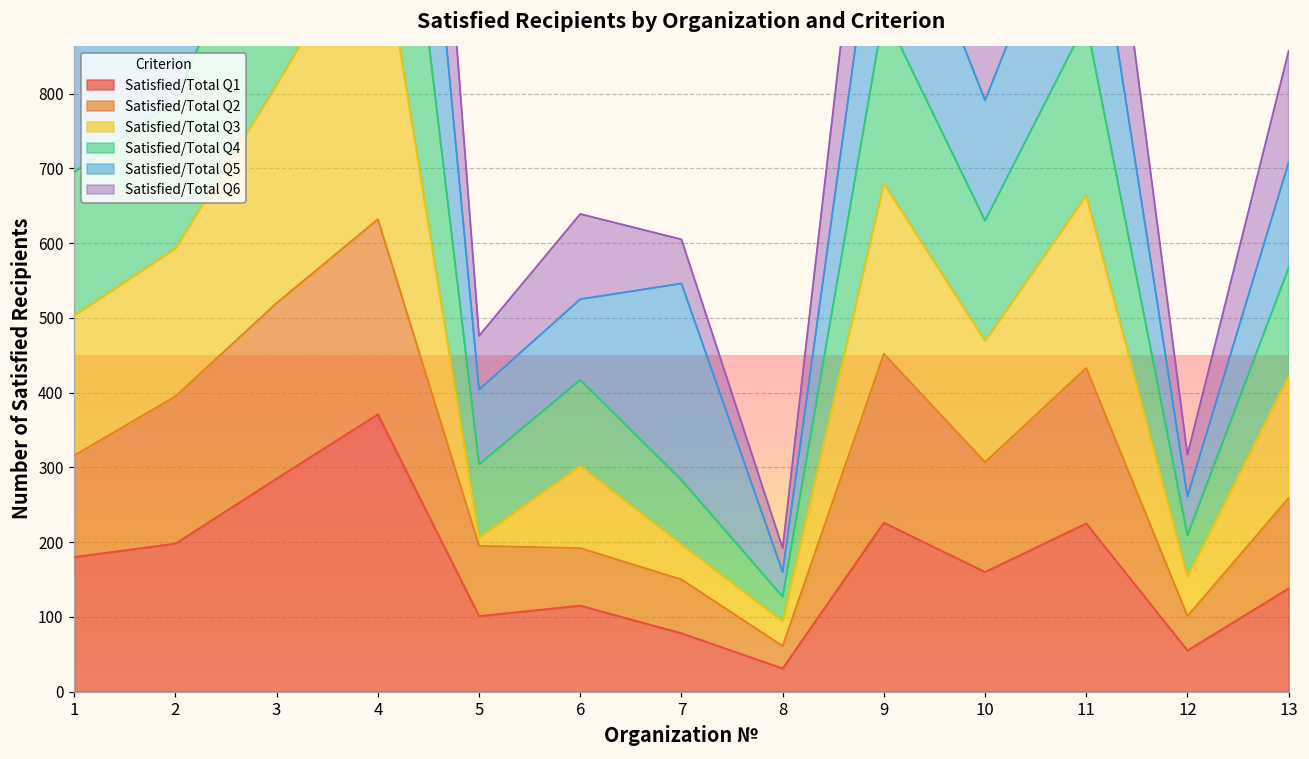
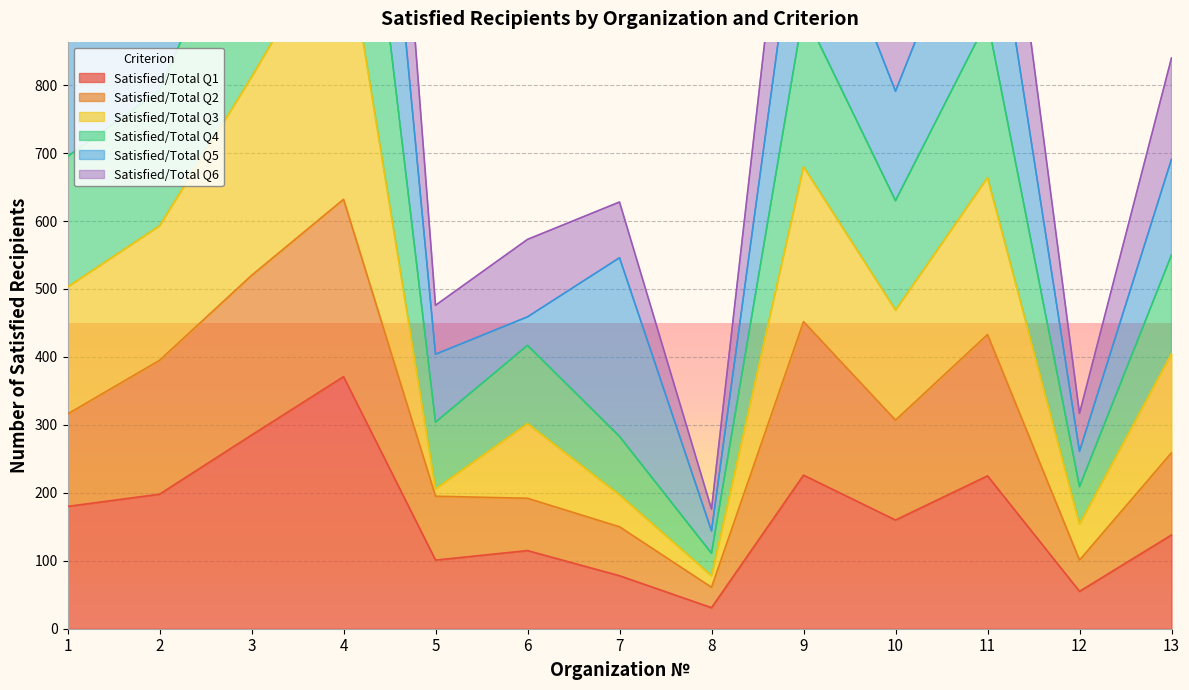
  {
    "Satisfied/Total Q3": {
      "1": 190,
      "2": 200,
      "3": 290,
      "5": 10,
      "6": 110,
      "7": 50,
-     "8": 30,
+     "8": 20,
      "9": 230,
      "10": 160,
      "11": 230,
      "12": 50,
-     "13": 160
+     "13": 150
    },
    "Satisfied/Total Q4": {
      "1": 190,
      "5": 100,
      "6": 120,
      "7": 90,
      "8": 30,
      "10": 160,
      "12": 60,
      "13": 150
    },
    "Satisfied/Total Q5": {
      "5": 100,
-     "6": 110,
+     "6": 40,
      "7": 260,
      "8": 30,
      "10": 160,
      "12": 50,
      "13": 140
    },
    "Satisfied/Total Q6": {
      "5": 70,
      "6": 110,
-     "7": 60,
+     "7": 80,
      "8": 30,
      "12": 60,
      "13": 150
    }
  }
